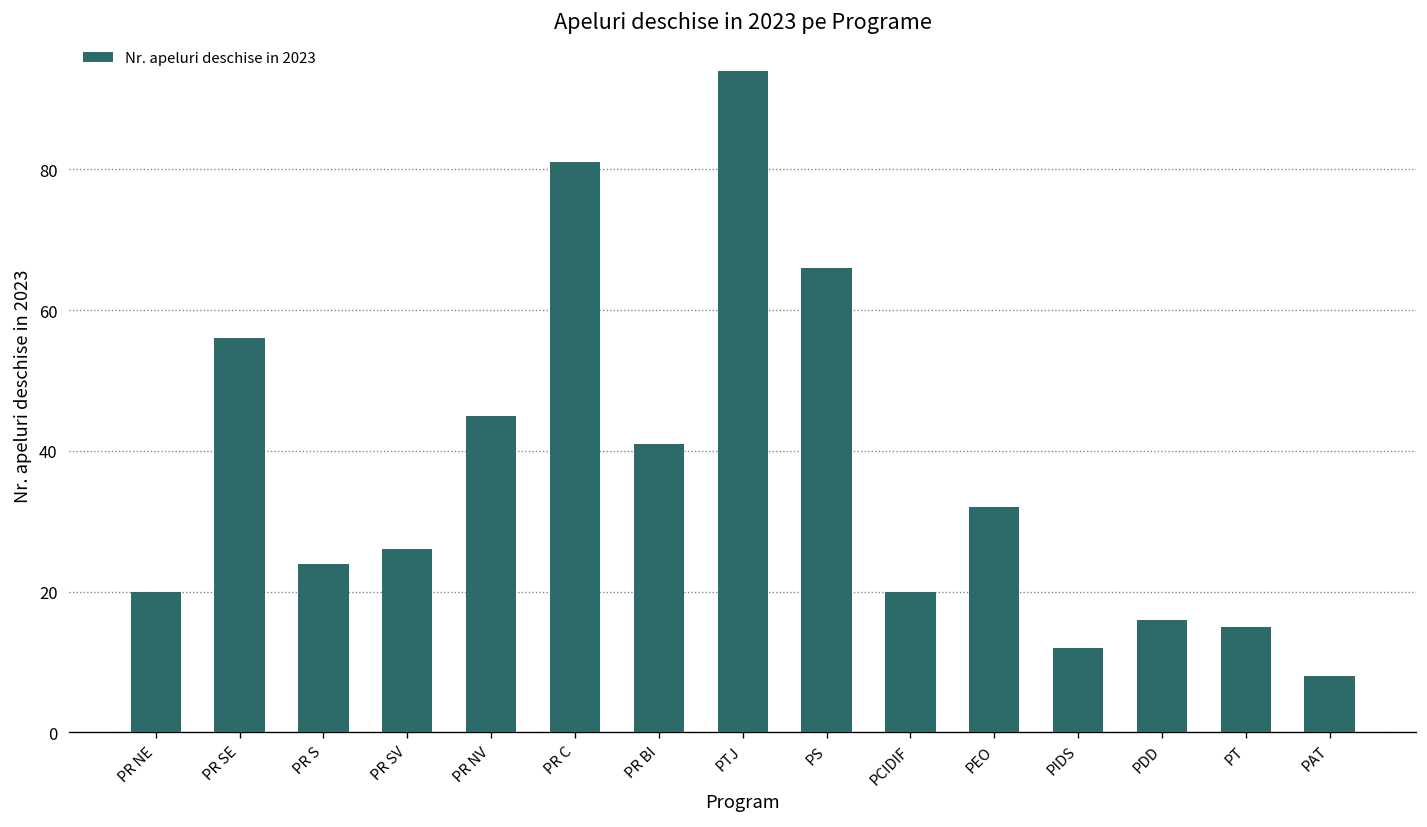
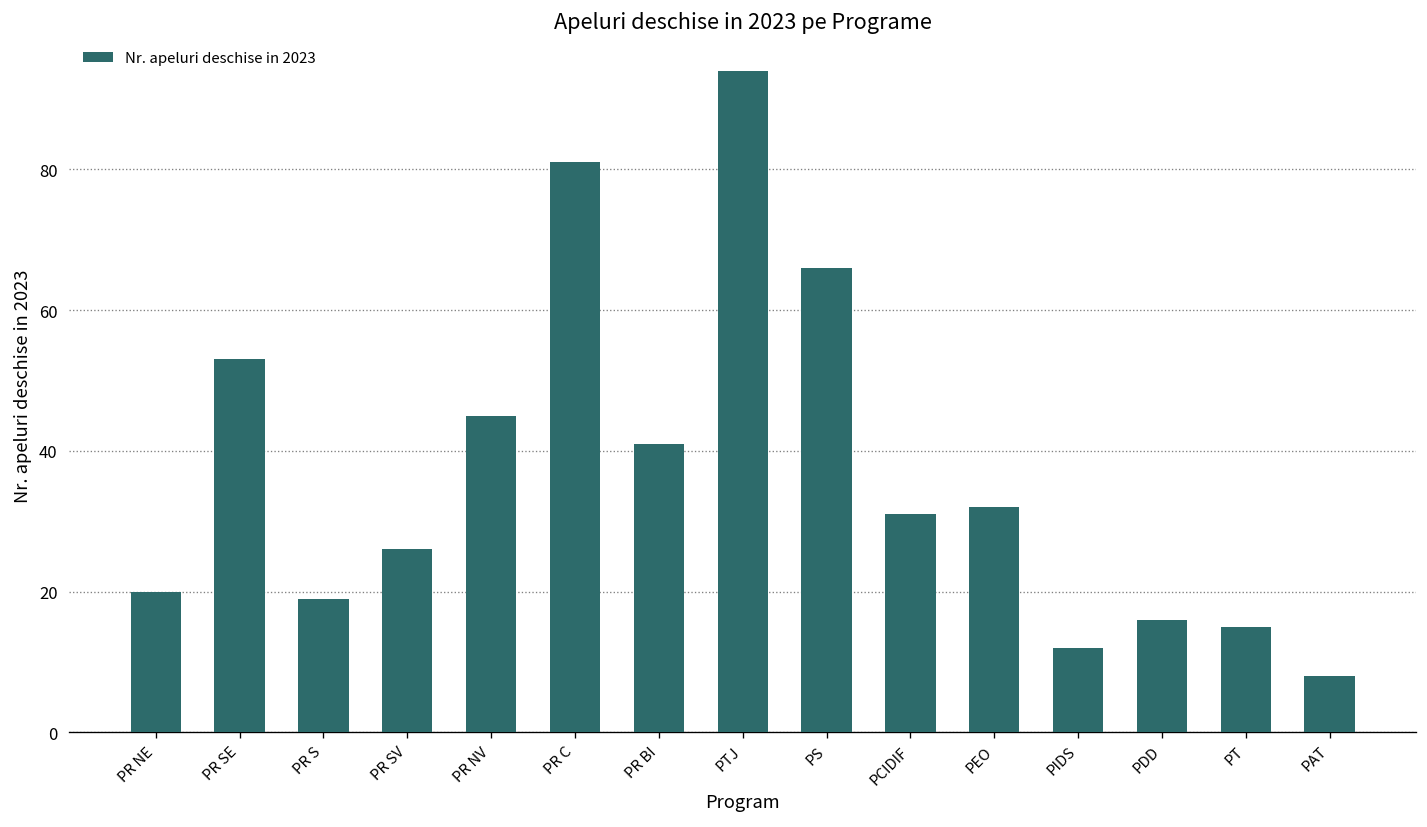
  {
    "PR NE": 20,
-   "PR SE": 56,
-   "PR S": 24,
+   "PR SE": 53,
+   "PR S": 19,
    "PR SV": 26,
    "PR NV": 45,
    "PR C": 81,
    "PR BI": 41,
    "PTJ": 94,
    "PS": 66,
-   "PCIDIF": 20,
+   "PCIDIF": 31,
    "PEO": 32,
    "PIDS": 12,
    "PDD": 16,
    "PT": 15,
    "PAT": 8
  }
